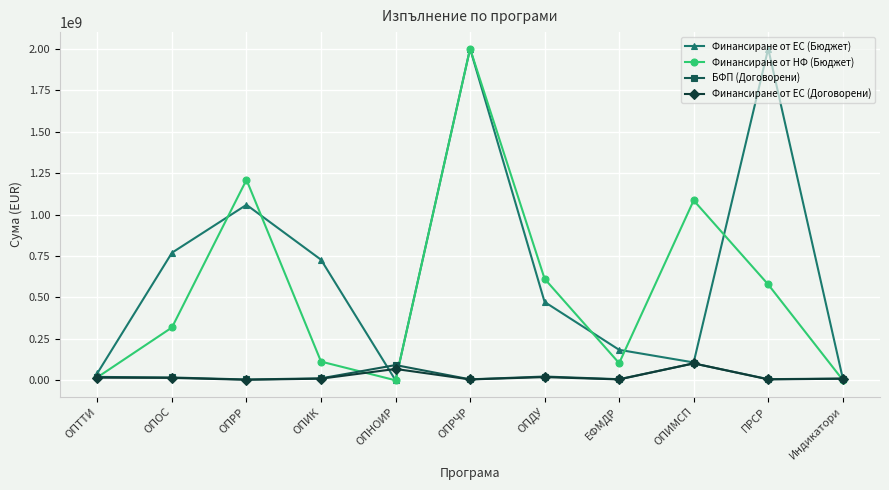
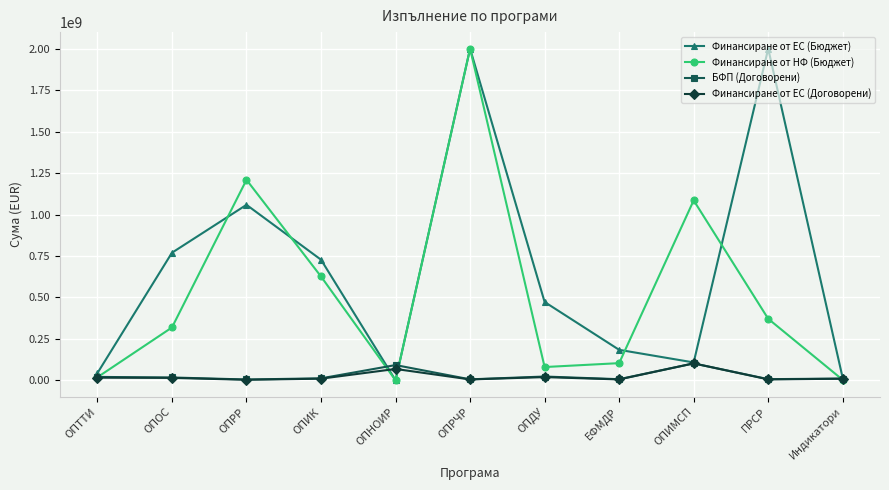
  {
    "Финансиране от НФ (Бюджет)": {
      "ОПОС": 320000000,
      "ОПРР": 1210000000,
-     "ОПИК": 110000000,
-     "ОПДУ": 610000000,
+     "ОПИК": 630000000,
+     "ОПДУ": 80000000,
      "ЕФМДР": 100000000,
      "ОПИМСП": 1090000000,
-     "ПРСР": 580000000
+     "ПРСР": 370000000
    }
  }
